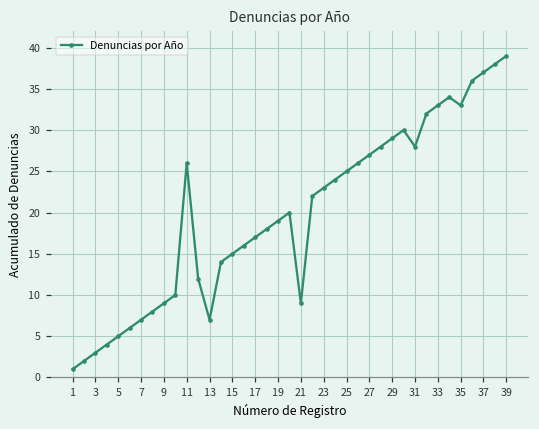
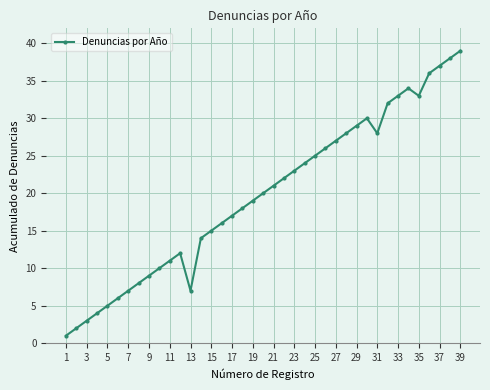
  {
    "1": 1,
    "3": 3,
    "5": 5,
    "7": 7,
    "9": 9,
-   "11": 26,
+   "11": 11,
    "13": 7,
    "15": 15,
    "17": 17,
    "19": 19,
-   "21": 9,
+   "21": 21,
    "23": 23,
    "25": 25,
    "27": 27,
    "29": 29,
    "31": 28,
    "33": 33,
    "35": 33,
    "37": 37,
    "39": 39
  }
